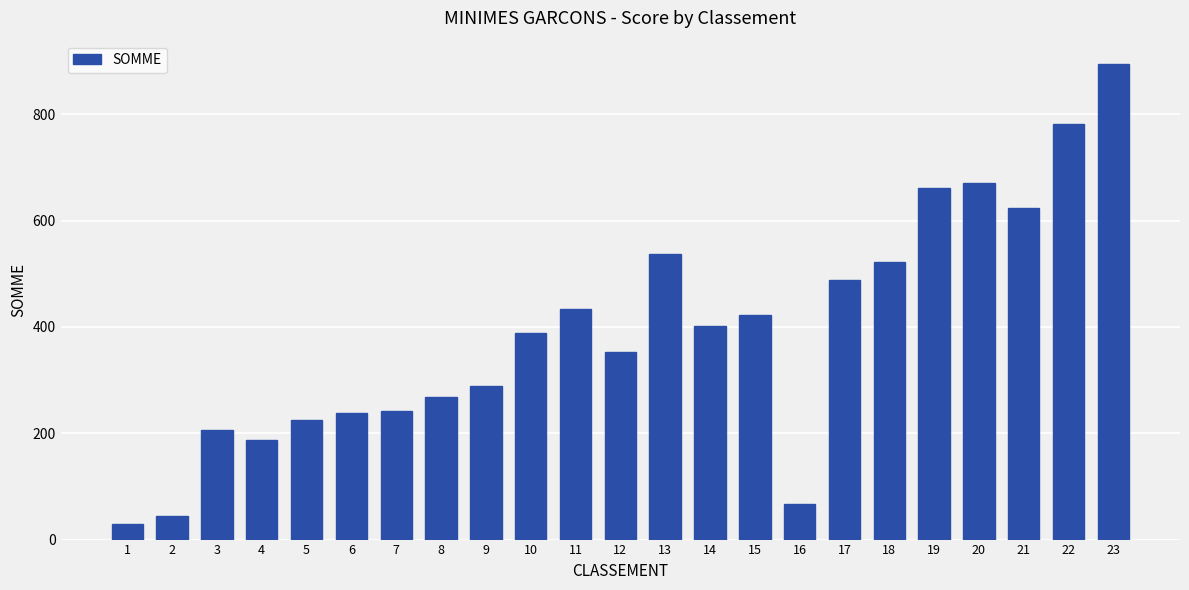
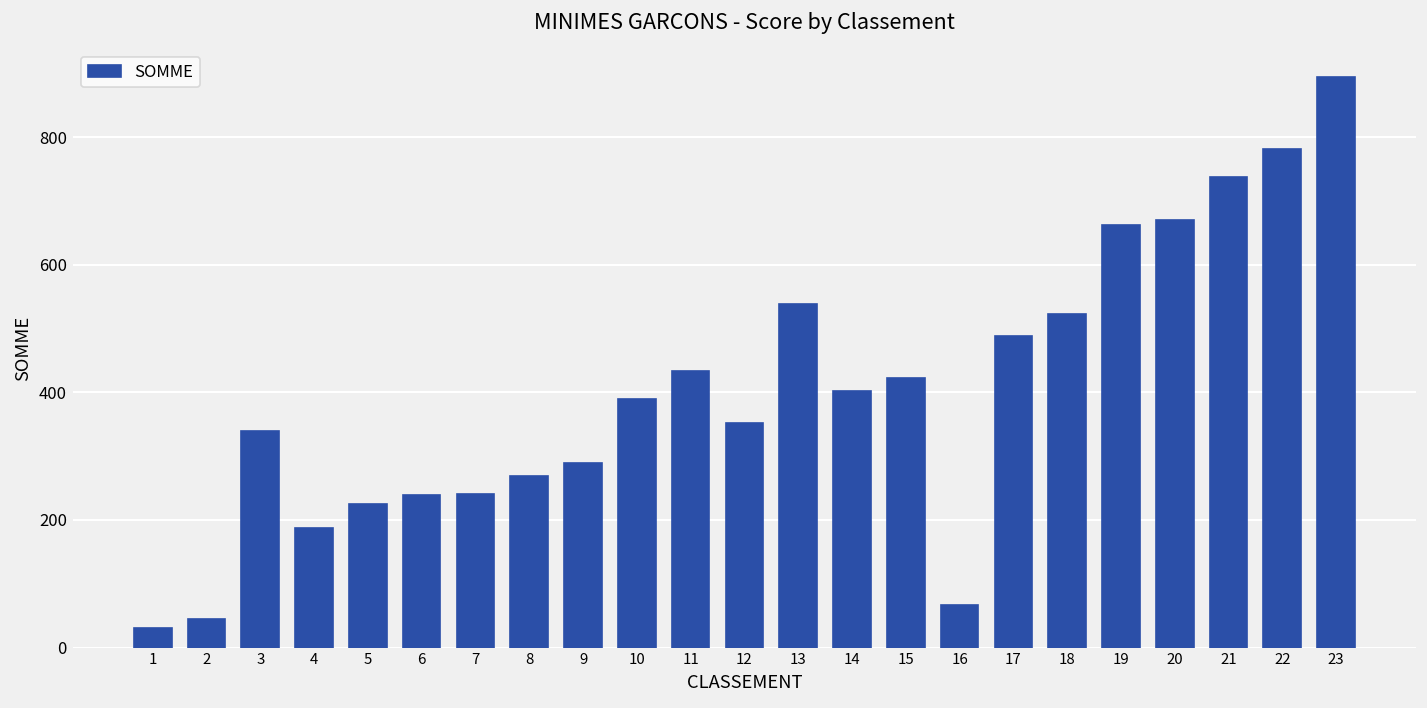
  {
    "1": 30,
    "2": 40,
-   "3": 210,
+   "3": 340,
    "4": 190,
    "5": 230,
    "6": 240,
    "7": 240,
    "8": 270,
    "9": 290,
    "10": 390,
    "11": 430,
    "12": 350,
    "13": 540,
    "14": 400,
    "15": 420,
    "16": 70,
    "17": 490,
    "18": 520,
    "19": 660,
    "20": 670,
-   "21": 620,
+   "21": 740,
    "22": 780,
    "23": 890
  }
